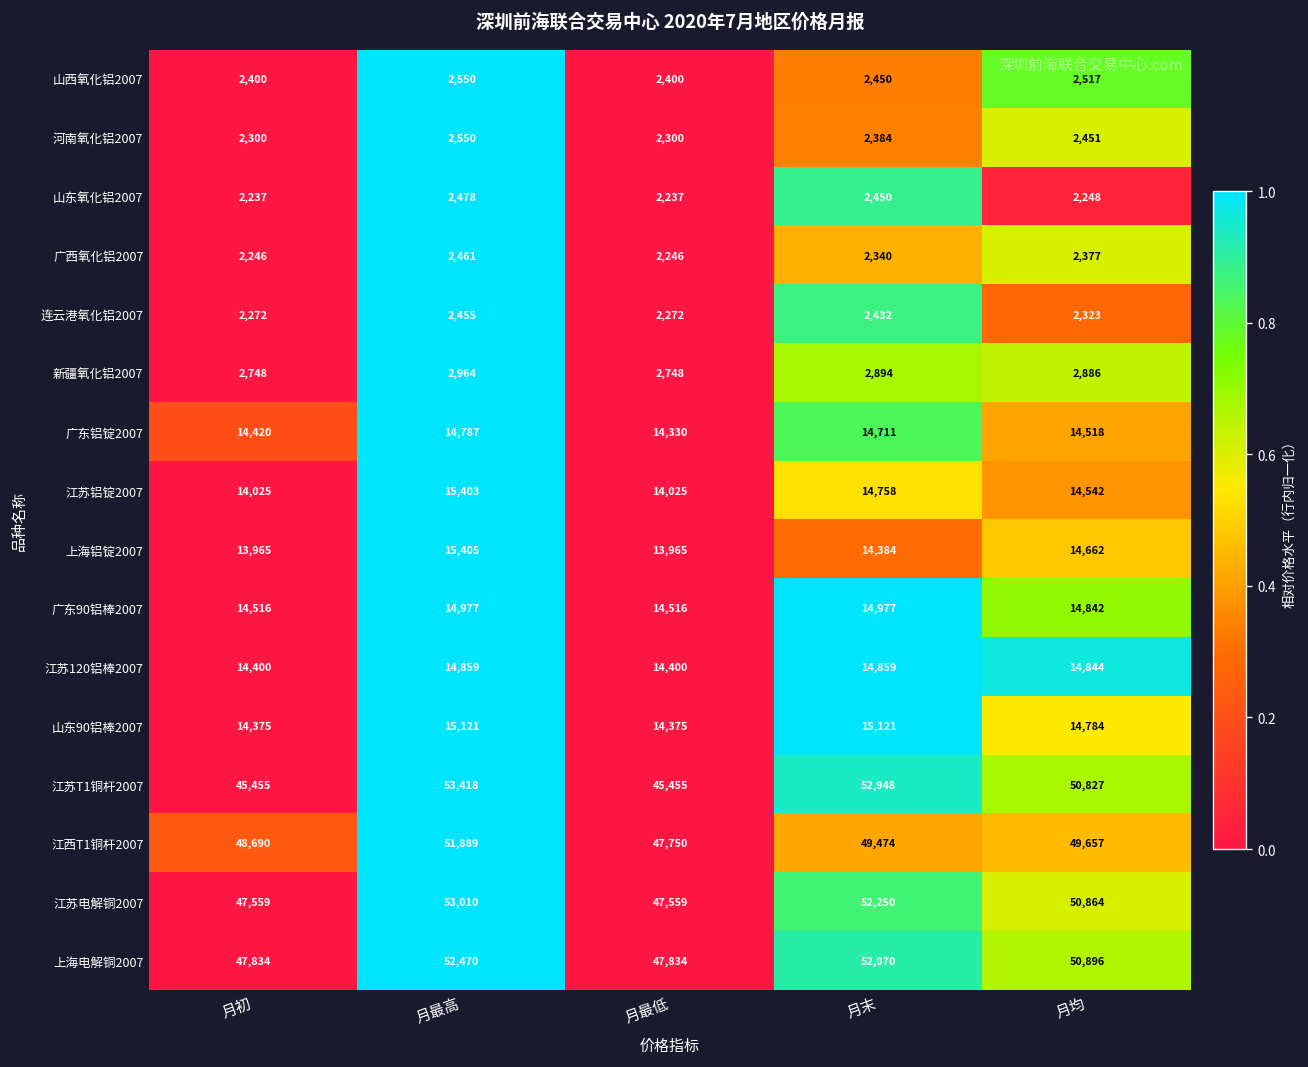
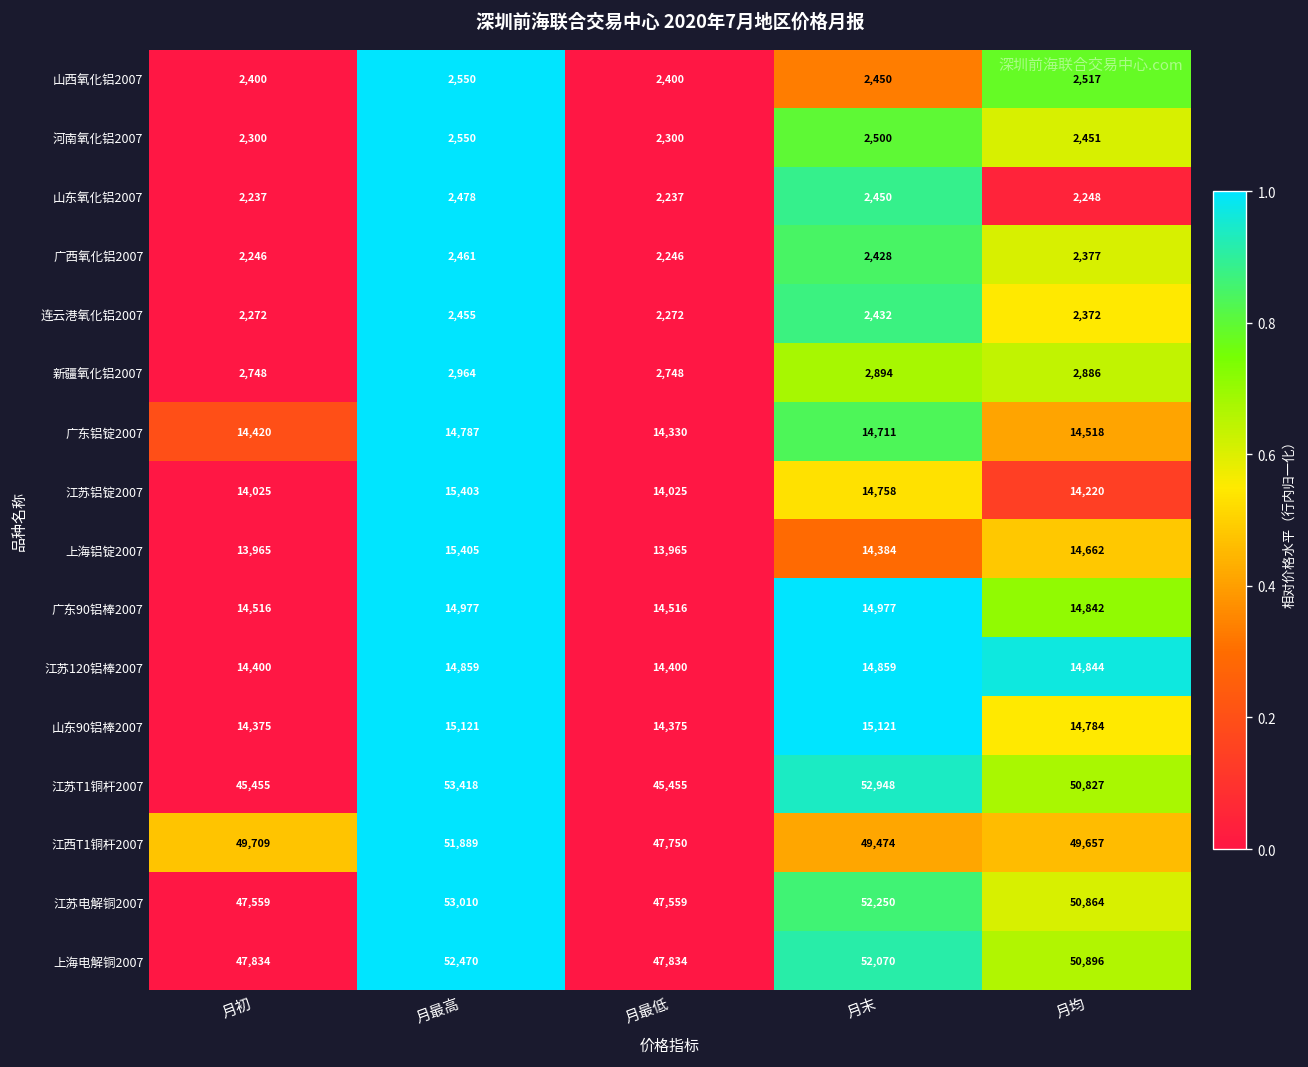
  {
    "山西氧化铝2007": {
      "月初": "2,400",
      "月最高": "2,550",
      "月最低": "2,400",
      "月末": "2,450"
    },
    "河南氧化铝2007": {
      "月初": "2,300",
      "月最高": "2,550",
      "月最低": "2,300",
-     "月末": "2,384",
+     "月末": "2,500",
      "月均": "2,451"
    },
    "山东氧化铝2007": {
      "月初": "2,237",
      "月最高": "2,478",
      "月最低": "2,237",
      "月末": "2,450",
      "月均": "2,248"
    },
    "广西氧化铝2007": {
      "月初": "2,246",
      "月最高": "2,461",
      "月最低": "2,246",
-     "月末": "2,340",
+     "月末": "2,428",
      "月均": "2,377"
    },
    "连云港氧化铝2007": {
      "月初": "2,272",
      "月最高": "2,455",
      "月最低": "2,272",
      "月末": "2,432",
-     "月均": "2,323"
+     "月均": "2,372"
    },
    "新疆氧化铝2007": {
      "月初": "2,748",
      "月最高": "2,964",
      "月最低": "2,748",
      "月末": "2,894",
      "月均": "2,886"
    },
    "广东铝锭2007": {
      "月初": "14,420",
      "月最高": "14,787",
      "月最低": "14,330",
      "月末": "14,711",
      "月均": "14,518"
    },
    "江苏铝锭2007": {
      "月初": "14,025",
      "月最高": "15,403",
      "月最低": "14,025",
      "月末": "14,758",
-     "月均": "14,542"
+     "月均": "14,220"
    },
    "上海铝锭2007": {
      "月初": "13,965",
      "月最高": "15,405",
      "月最低": "13,965",
      "月末": "14,384",
      "月均": "14,662"
    },
    "广东90铝棒2007": {
      "月初": "14,516",
      "月最高": "14,977",
      "月最低": "14,516",
      "月末": "14,977",
      "月均": "14,842"
    },
    "江苏120铝棒2007": {
      "月初": "14,400",
      "月最高": "14,859",
      "月最低": "14,400",
      "月末": "14,859",
      "月均": "14,844"
    },
    "山东90铝棒2007": {
      "月初": "14,375",
      "月最高": "15,121",
      "月最低": "14,375",
      "月末": "15,121",
      "月均": "14,784"
    },
    "江苏T1铜杆2007": {
      "月初": "45,455",
      "月最高": "53,418",
      "月最低": "45,455",
      "月末": "52,948",
      "月均": "50,827"
    },
    "江西T1铜杆2007": {
-     "月初": "48,690",
+     "月初": "49,709",
      "月最高": "51,889",
      "月最低": "47,750",
      "月末": "49,474",
      "月均": "49,657"
    },
    "江苏电解铜2007": {
      "月初": "47,559",
      "月最高": "53,010",
      "月最低": "47,559",
      "月末": "52,250",
      "月均": "50,864"
    },
    "上海电解铜2007": {
      "月初": "47,834",
      "月最高": "52,470",
      "月最低": "47,834",
      "月末": "52,070",
      "月均": "50,896"
    }
  }
